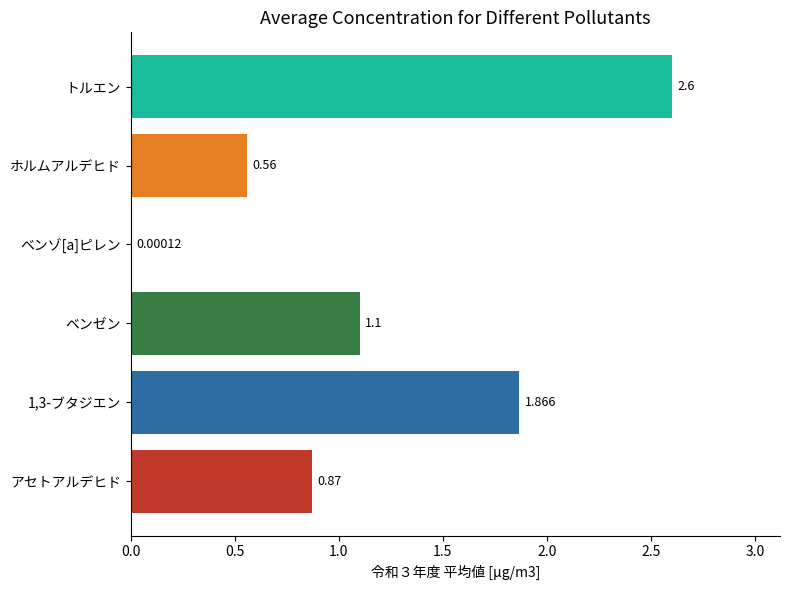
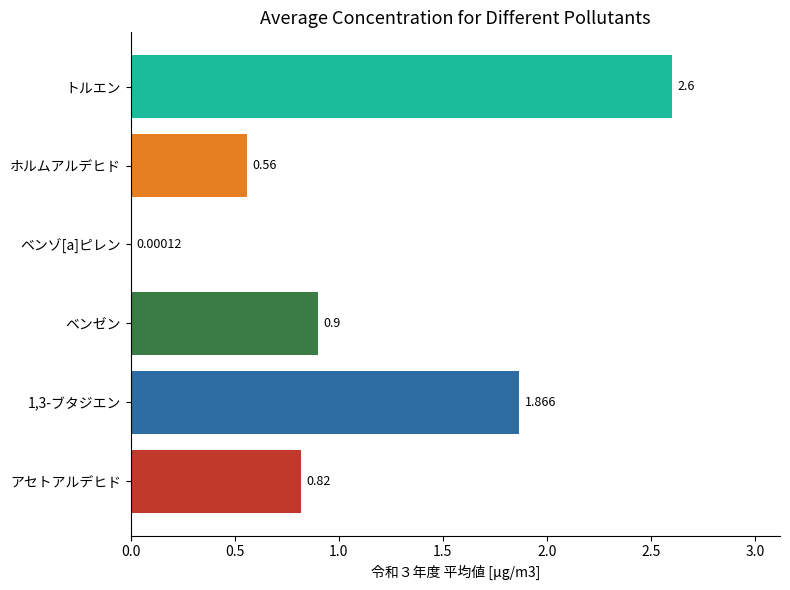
  {
    "トルエン": 2.6,
    "ホルムアルデヒド": 0.56,
    "ベンゾ[a]ピレン": 0.00012,
-   "ベンゼン": 1.1,
+   "ベンゼン": 0.9,
    "1,3-ブタジエン": 1.866,
-   "アセトアルデヒド": 0.87
+   "アセトアルデヒド": 0.82
  }
